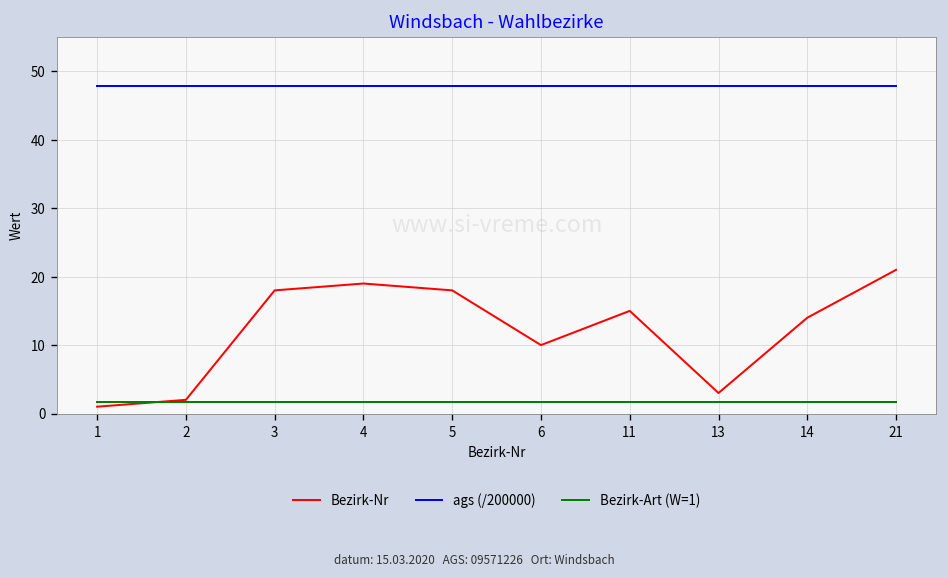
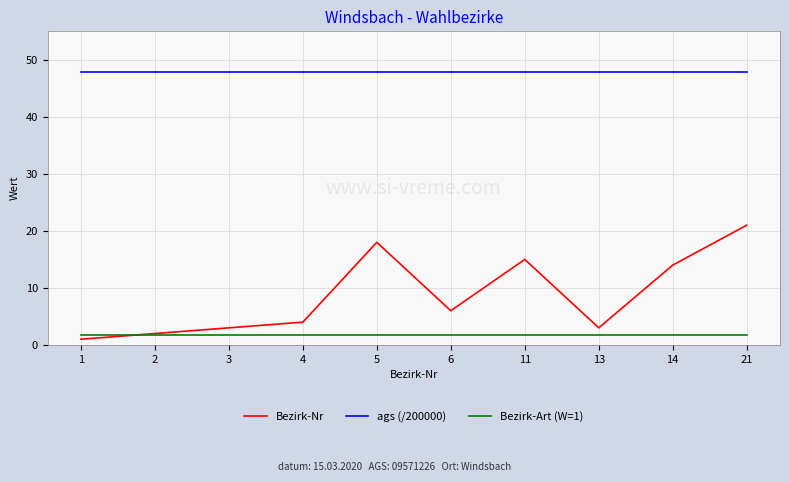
  {
    "Bezirk-Nr": {
      "1": 1,
-     "3": 18,
-     "4": 19,
+     "3": 3,
+     "4": 4,
      "5": 18,
-     "6": 10,
+     "6": 6,
      "11": 15,
      "13": 3,
      "14": 14,
      "21": 21
    },
    "ags (/200000)": {
      "1": 48,
      "2": 48,
      "3": 48,
      "4": 48,
      "5": 48,
      "6": 48,
      "11": 48,
      "13": 48,
      "14": 48,
      "21": 48
    },
    "Bezirk-Art (W=1)": {
      "1": 2,
      "3": 2,
      "4": 2,
      "5": 2,
      "6": 2,
      "11": 2,
      "13": 2,
      "14": 2,
      "21": 2
    }
  }
